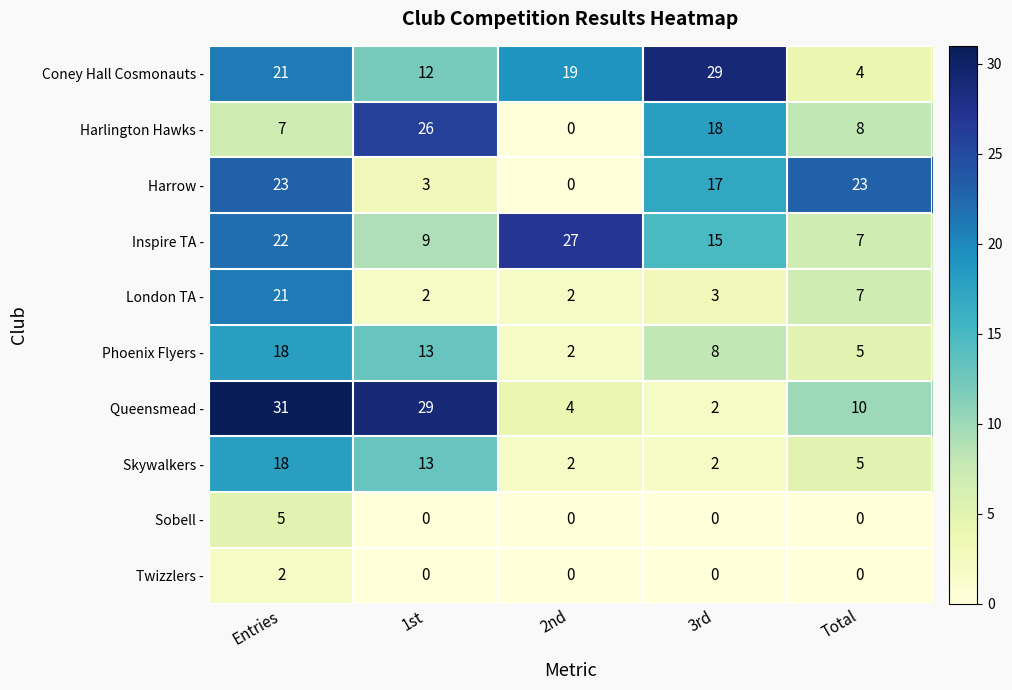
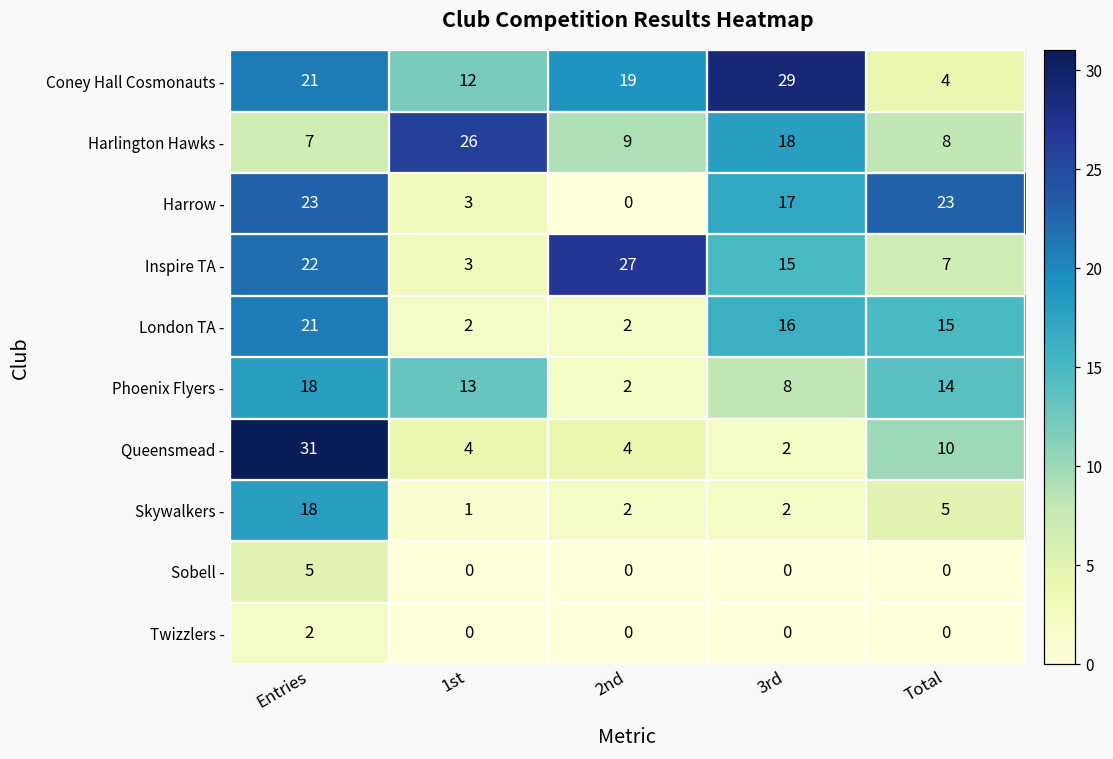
  {
    "Coney Hall Cosmonauts -": {
      "Entries": 21,
      "1st": 12,
      "2nd": 19,
      "3rd": 29,
      "Total": 4
    },
    "Harlington Hawks -": {
      "Entries": 7,
      "1st": 26,
-     "2nd": 0,
+     "2nd": 9,
      "3rd": 18,
      "Total": 8
    },
    "Harrow -": {
      "Entries": 23,
      "1st": 3,
      "2nd": 0,
      "3rd": 17,
      "Total": 23
    },
    "Inspire TA -": {
      "Entries": 22,
-     "1st": 9,
+     "1st": 3,
      "2nd": 27,
      "3rd": 15,
      "Total": 7
    },
    "London TA -": {
      "Entries": 21,
      "1st": 2,
      "2nd": 2,
-     "3rd": 3,
-     "Total": 7
+     "3rd": 16,
+     "Total": 15
    },
    "Phoenix Flyers -": {
      "Entries": 18,
      "1st": 13,
      "2nd": 2,
      "3rd": 8,
-     "Total": 5
+     "Total": 14
    },
    "Queensmead -": {
      "Entries": 31,
-     "1st": 29,
+     "1st": 4,
      "2nd": 4,
      "3rd": 2,
      "Total": 10
    },
    "Skywalkers -": {
      "Entries": 18,
-     "1st": 13,
+     "1st": 1,
      "2nd": 2,
      "3rd": 2,
      "Total": 5
    },
    "Sobell -": {
      "Entries": 5,
      "1st": 0,
      "2nd": 0,
      "3rd": 0,
      "Total": 0
    },
    "Twizzlers -": {
      "Entries": 2,
      "1st": 0,
      "2nd": 0,
      "3rd": 0,
      "Total": 0
    }
  }
